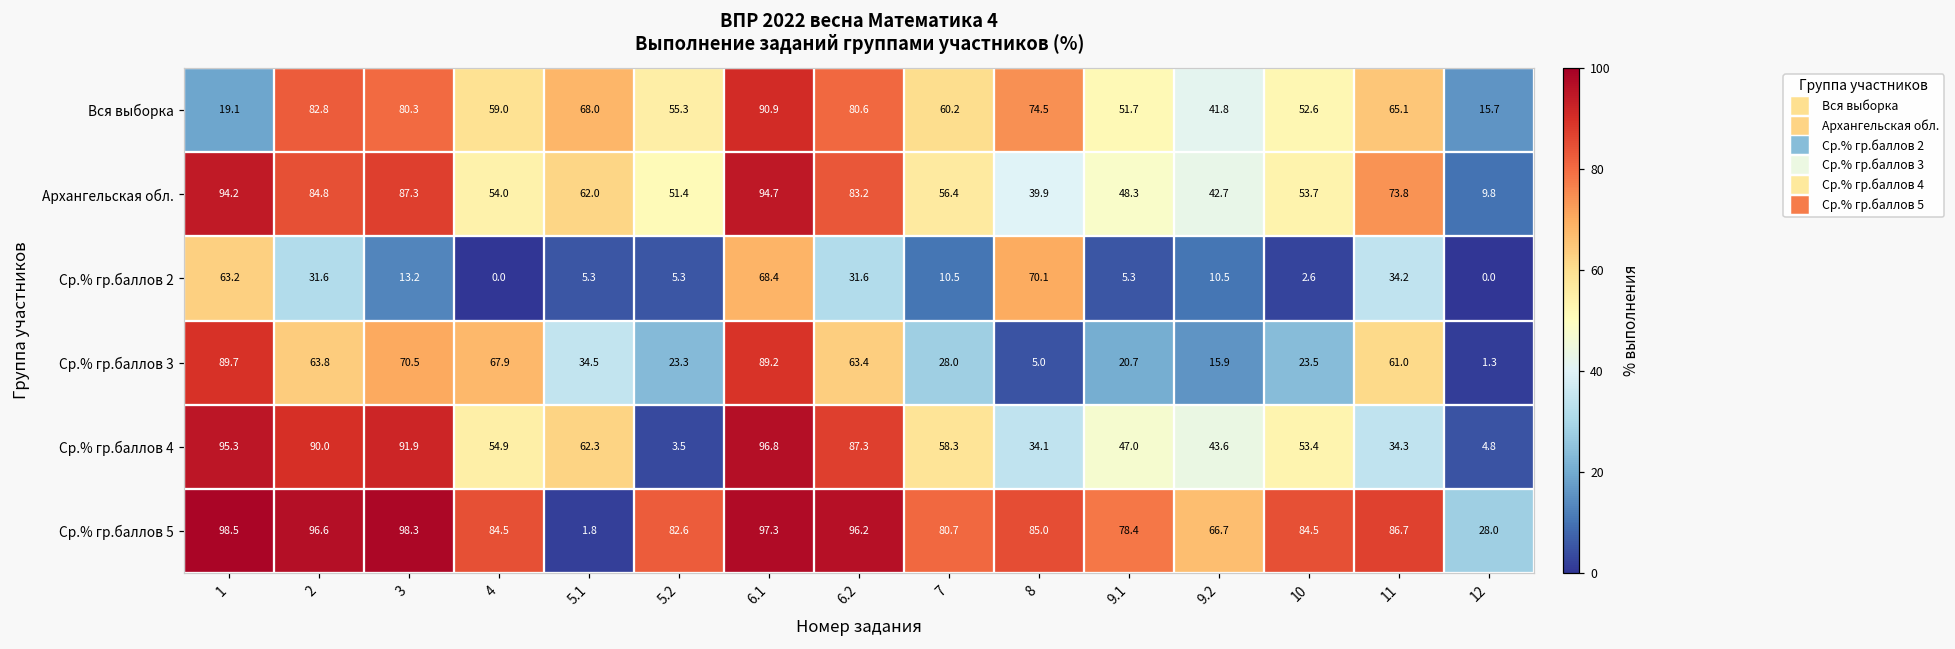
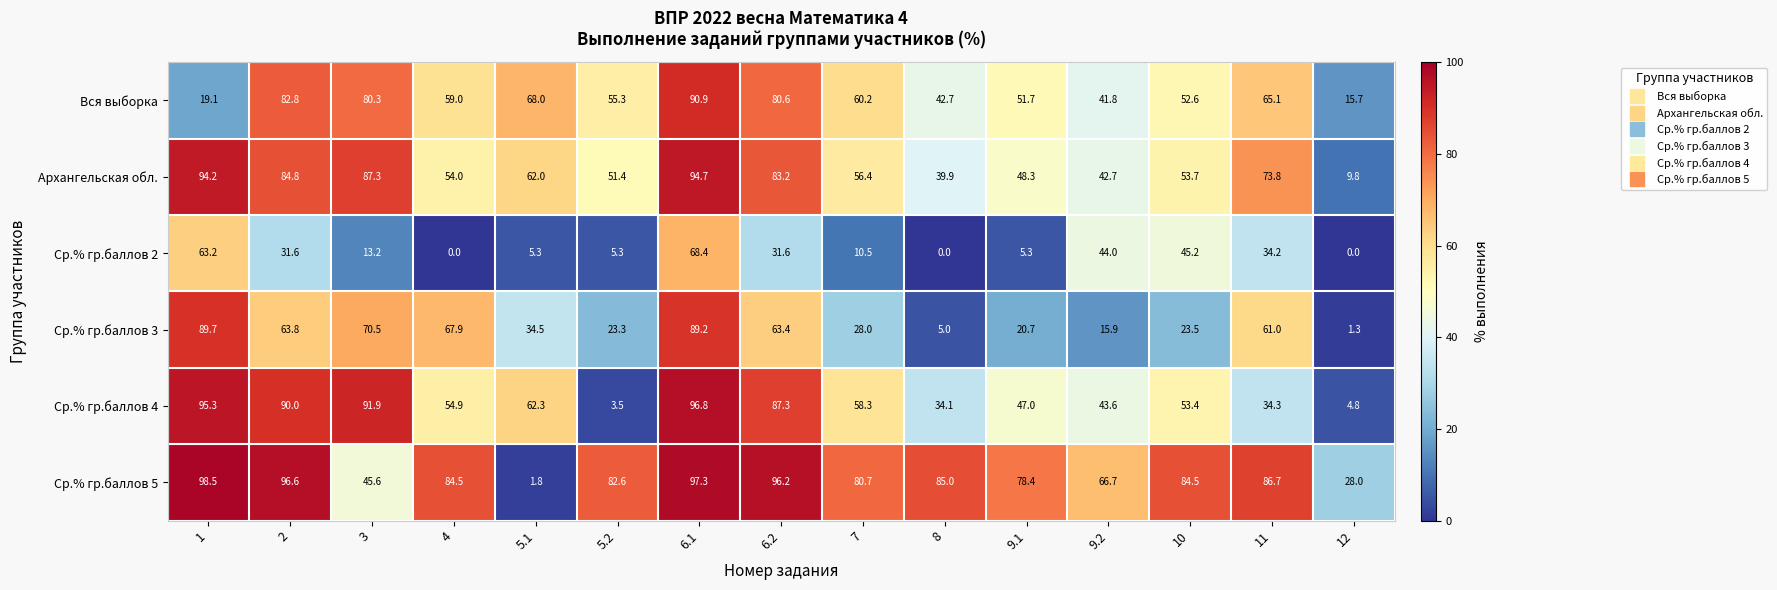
  {
    "Вся выборка": {
      "1": 19.1,
      "2": 82.8,
      "3": 80.3,
      "4": 59.0,
      "5.1": 68.0,
      "5.2": 55.3,
      "6.1": 90.9,
      "6.2": 80.6,
      "7": 60.2,
-     "8": 74.5,
+     "8": 42.7,
      "9.1": 51.7,
      "9.2": 41.8,
      "10": 52.6,
      "11": 65.1,
      "12": 15.7
    },
    "Архангельская обл.": {
      "1": 94.2,
      "2": 84.8,
      "3": 87.3,
      "4": 54.0,
      "5.1": 62.0,
      "5.2": 51.4,
      "6.1": 94.7,
      "6.2": 83.2,
      "7": 56.4,
      "8": 39.9,
      "9.1": 48.3,
      "9.2": 42.7,
      "10": 53.7,
      "11": 73.8,
      "12": 9.8
    },
    "Ср.% гр.баллов 2": {
      "1": 63.2,
      "2": 31.6,
      "3": 13.2,
      "4": 0.0,
      "5.1": 5.3,
      "5.2": 5.3,
      "6.1": 68.4,
      "6.2": 31.6,
      "7": 10.5,
-     "8": 70.1,
+     "8": 0.0,
      "9.1": 5.3,
-     "9.2": 10.5,
-     "10": 2.6,
+     "9.2": 44.0,
+     "10": 45.2,
      "11": 34.2,
      "12": 0.0
    },
    "Ср.% гр.баллов 3": {
      "1": 89.7,
      "2": 63.8,
      "3": 70.5,
      "4": 67.9,
      "5.1": 34.5,
      "5.2": 23.3,
      "6.1": 89.2,
      "6.2": 63.4,
      "7": 28.0,
      "8": 5.0,
      "9.1": 20.7,
      "9.2": 15.9,
      "10": 23.5,
      "11": 61.0,
      "12": 1.3
    },
    "Ср.% гр.баллов 4": {
      "1": 95.3,
      "2": 90.0,
      "3": 91.9,
      "4": 54.9,
      "5.1": 62.3,
      "5.2": 3.5,
      "6.1": 96.8,
      "6.2": 87.3,
      "7": 58.3,
      "8": 34.1,
      "9.1": 47.0,
      "9.2": 43.6,
      "10": 53.4,
      "11": 34.3,
      "12": 4.8
    },
    "Ср.% гр.баллов 5": {
      "1": 98.5,
      "2": 96.6,
-     "3": 98.3,
+     "3": 45.6,
      "4": 84.5,
      "5.1": 1.8,
      "5.2": 82.6,
      "6.1": 97.3,
      "6.2": 96.2,
      "7": 80.7,
      "8": 85.0,
      "9.1": 78.4,
      "9.2": 66.7,
      "10": 84.5,
      "11": 86.7,
      "12": 28.0
    }
  }
